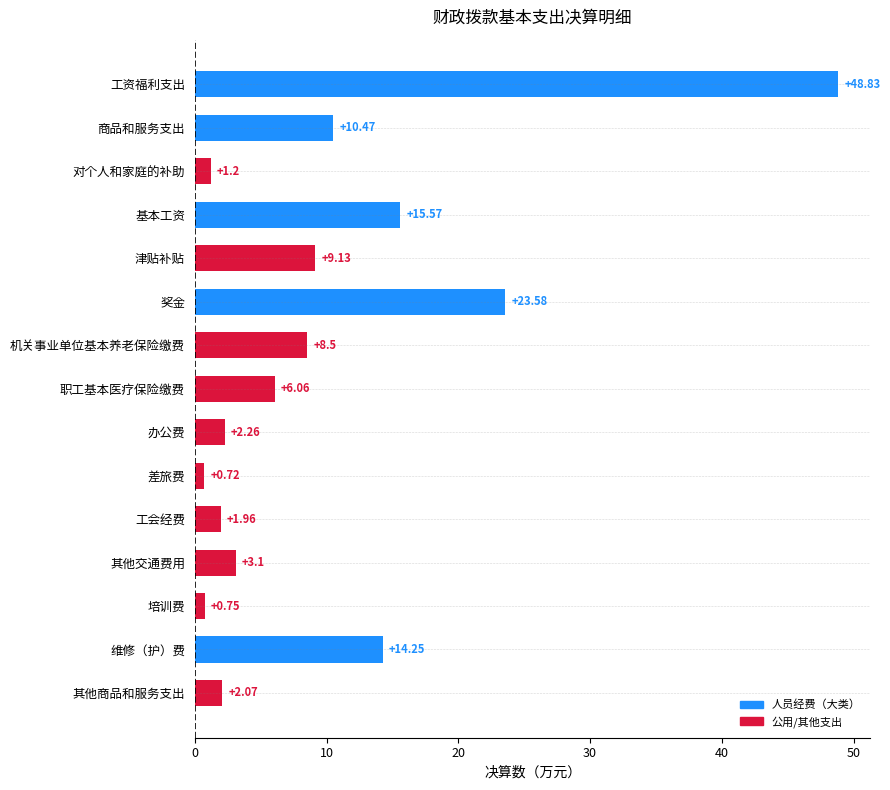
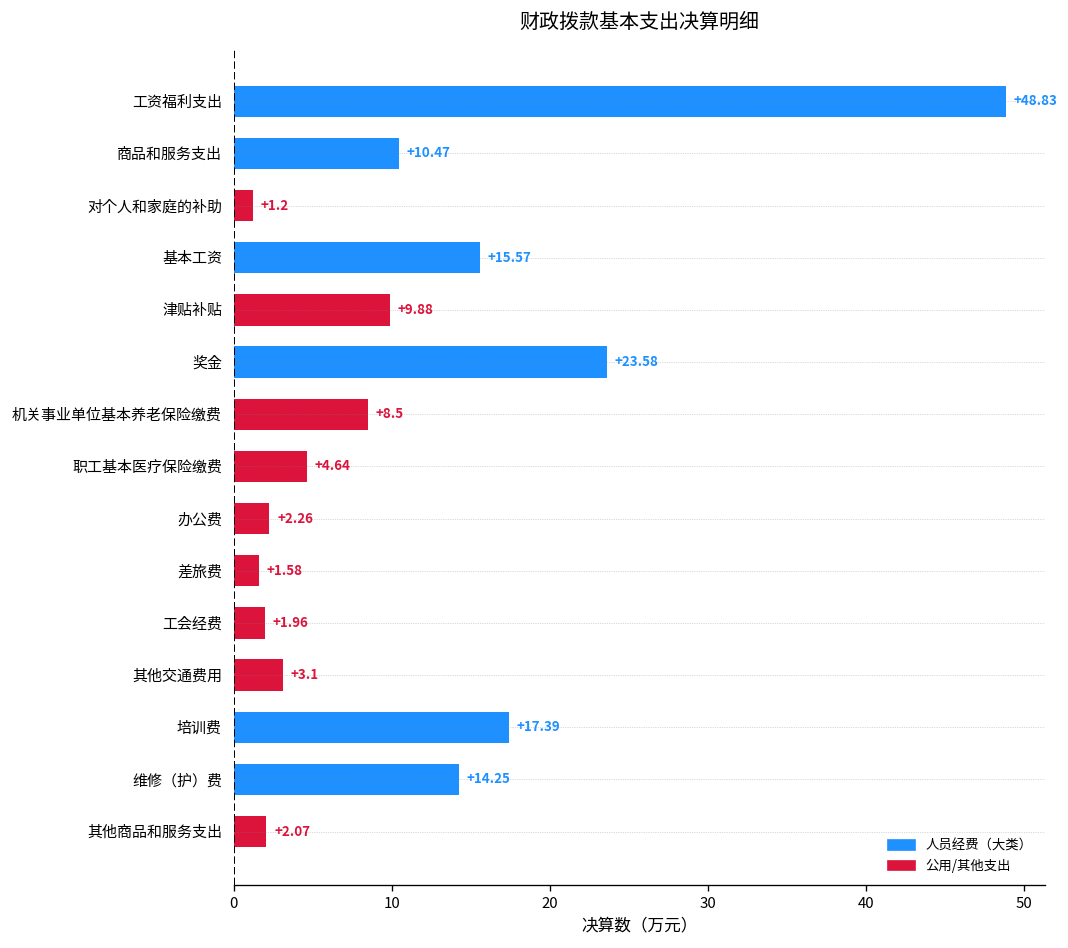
  {
    "工资福利支出": "+48.83",
    "商品和服务支出": "+10.47",
    "对个人和家庭的补助": "+1.2",
    "基本工资": "+15.57",
-   "津贴补贴": "+9.13",
+   "津贴补贴": "+9.88",
    "奖金": "+23.58",
    "机关事业单位基本养老保险缴费": "+8.5",
-   "职工基本医疗保险缴费": "+6.06",
+   "职工基本医疗保险缴费": "+4.64",
    "办公费": "+2.26",
-   "差旅费": "+0.72",
+   "差旅费": "+1.58",
    "工会经费": "+1.96",
    "其他交通费用": "+3.1",
-   "培训费": "+0.75",
+   "培训费": "+17.39",
    "维修（护）费": "+14.25",
    "其他商品和服务支出": "+2.07"
  }
